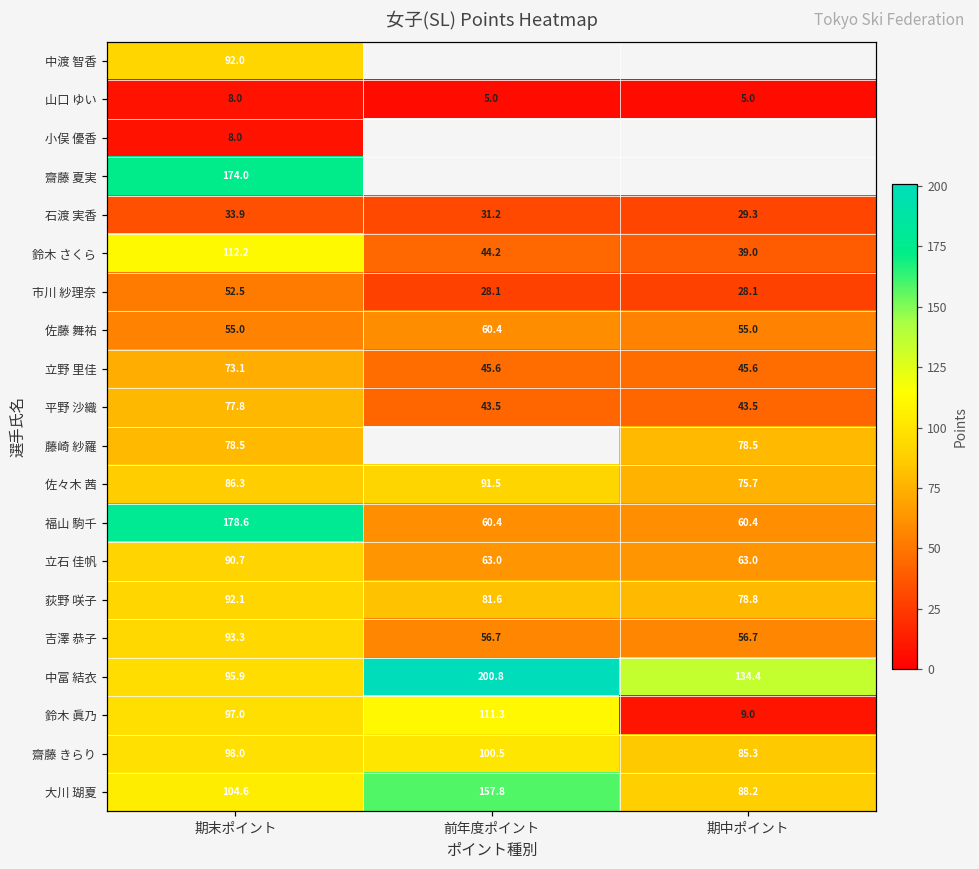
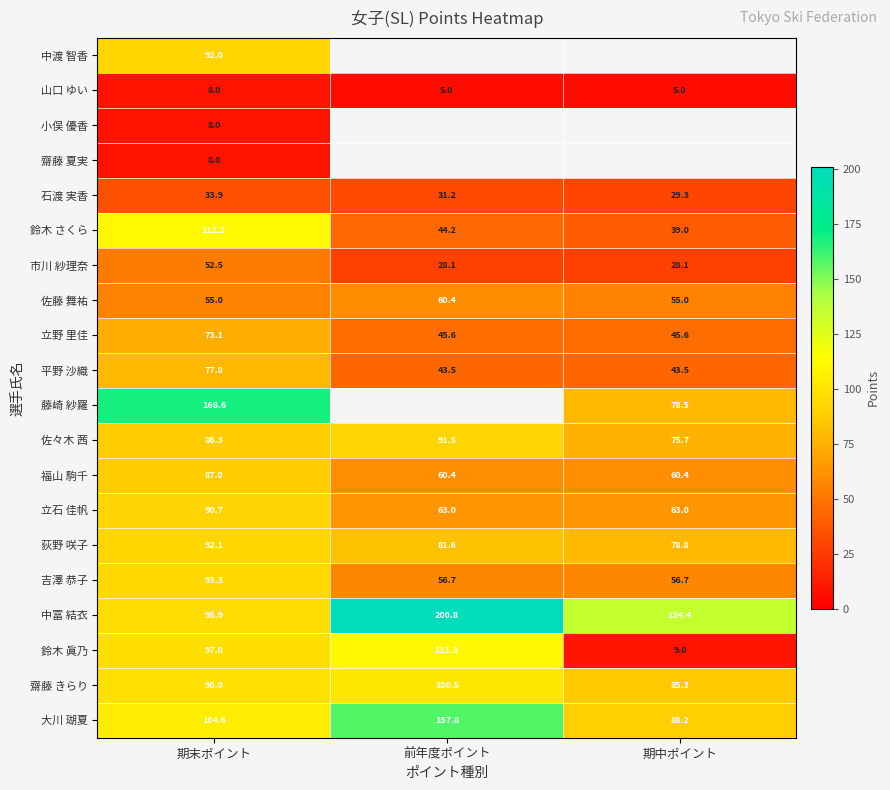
  {
    "中渡 智香": {
      "期末ポイント": 92.0
    },
    "山口 ゆい": {
      "期末ポイント": 8.0,
      "前年度ポイント": 5.0,
      "期中ポイント": 5.0
    },
    "小俣 優香": {
      "期末ポイント": 8.0
    },
    "齋藤 夏実": {
-     "期末ポイント": 174.0
+     "期末ポイント": 8.0
    },
    "石渡 実香": {
      "期末ポイント": 33.9,
      "前年度ポイント": 31.2,
      "期中ポイント": 29.3
    },
    "鈴木 さくら": {
      "期末ポイント": 112.2,
      "前年度ポイント": 44.2,
      "期中ポイント": 39.0
    },
    "市川 紗理奈": {
      "期末ポイント": 52.5,
      "前年度ポイント": 28.1,
      "期中ポイント": 28.1
    },
    "佐藤 舞祐": {
      "期末ポイント": 55.0,
      "前年度ポイント": 60.4,
      "期中ポイント": 55.0
    },
    "立野 里佳": {
      "期末ポイント": 73.1,
      "前年度ポイント": 45.6,
      "期中ポイント": 45.6
    },
    "平野 沙織": {
      "期末ポイント": 77.8,
      "前年度ポイント": 43.5,
      "期中ポイント": 43.5
    },
    "藤崎 紗羅": {
-     "期末ポイント": 78.5,
+     "期末ポイント": 168.6,
      "期中ポイント": 78.5
    },
    "佐々木 茜": {
      "期末ポイント": 86.3,
      "前年度ポイント": 91.5,
      "期中ポイント": 75.7
    },
    "福山 駒千": {
-     "期末ポイント": 178.6,
+     "期末ポイント": 87.0,
      "前年度ポイント": 60.4,
      "期中ポイント": 60.4
    },
    "立石 佳帆": {
      "期末ポイント": 90.7,
      "前年度ポイント": 63.0,
      "期中ポイント": 63.0
    },
    "荻野 咲子": {
      "期末ポイント": 92.1,
      "前年度ポイント": 81.6,
      "期中ポイント": 78.8
    },
    "吉澤 恭子": {
      "期末ポイント": 93.3,
      "前年度ポイント": 56.7,
      "期中ポイント": 56.7
    },
    "中冨 結衣": {
      "期末ポイント": 95.9,
      "前年度ポイント": 200.8,
      "期中ポイント": 134.4
    },
    "鈴木 眞乃": {
      "期末ポイント": 97.0,
      "前年度ポイント": 111.3,
      "期中ポイント": 9.0
    },
    "齋藤 きらり": {
      "期末ポイント": 98.0,
      "前年度ポイント": 100.5,
      "期中ポイント": 85.3
    },
    "大川 瑚夏": {
      "期末ポイント": 104.6,
      "前年度ポイント": 157.8,
      "期中ポイント": 88.2
    }
  }
